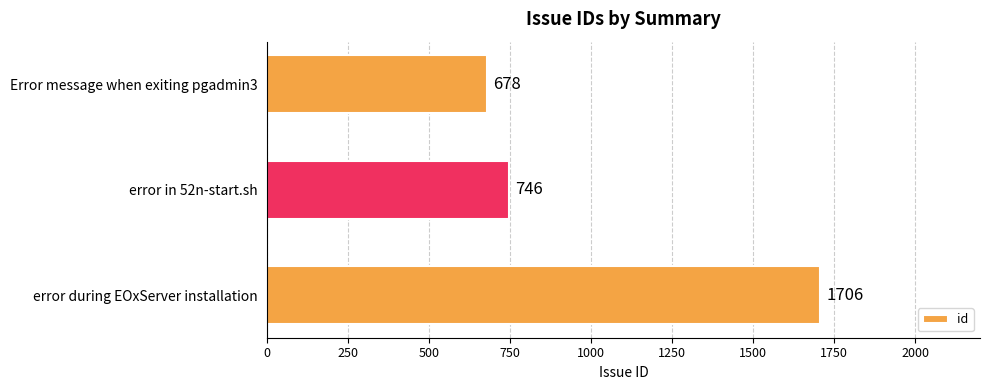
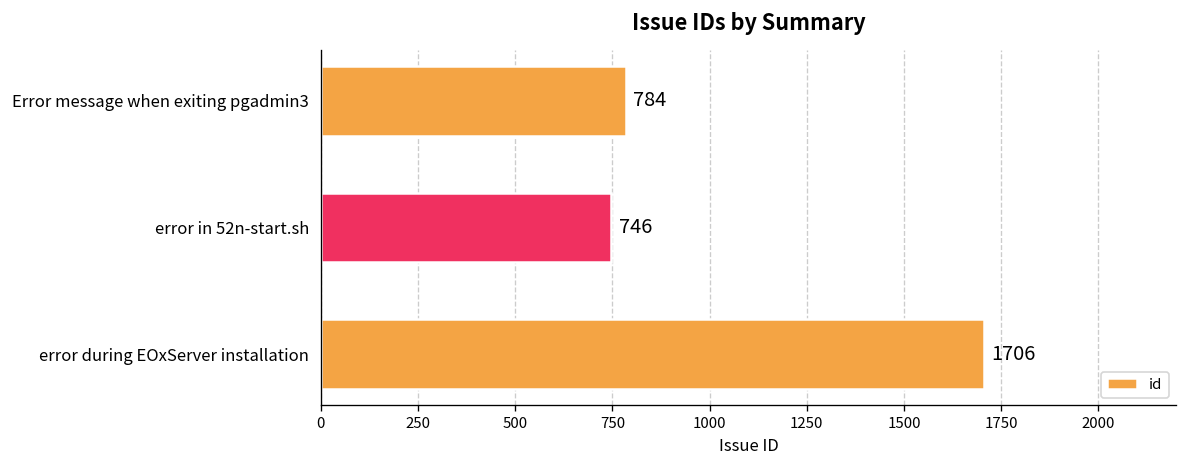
  {
-   "Error message when exiting pgadmin3": 678,
+   "Error message when exiting pgadmin3": 784,
    "error in 52n-start.sh": 746,
    "error during EOxServer installation": 1706
  }
